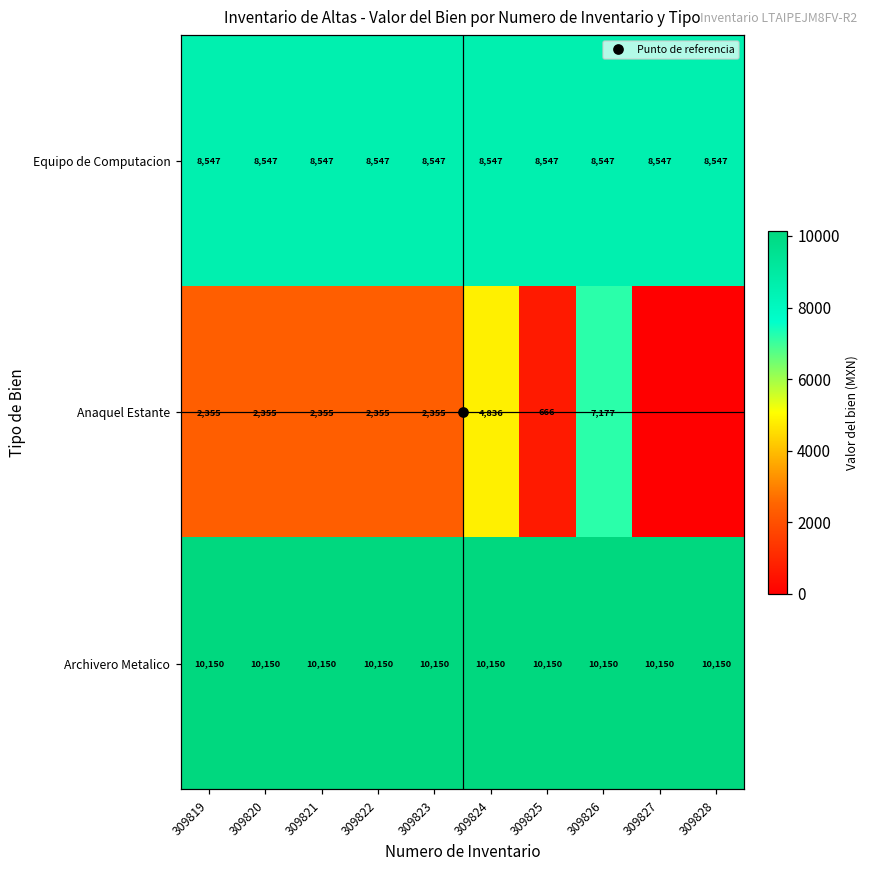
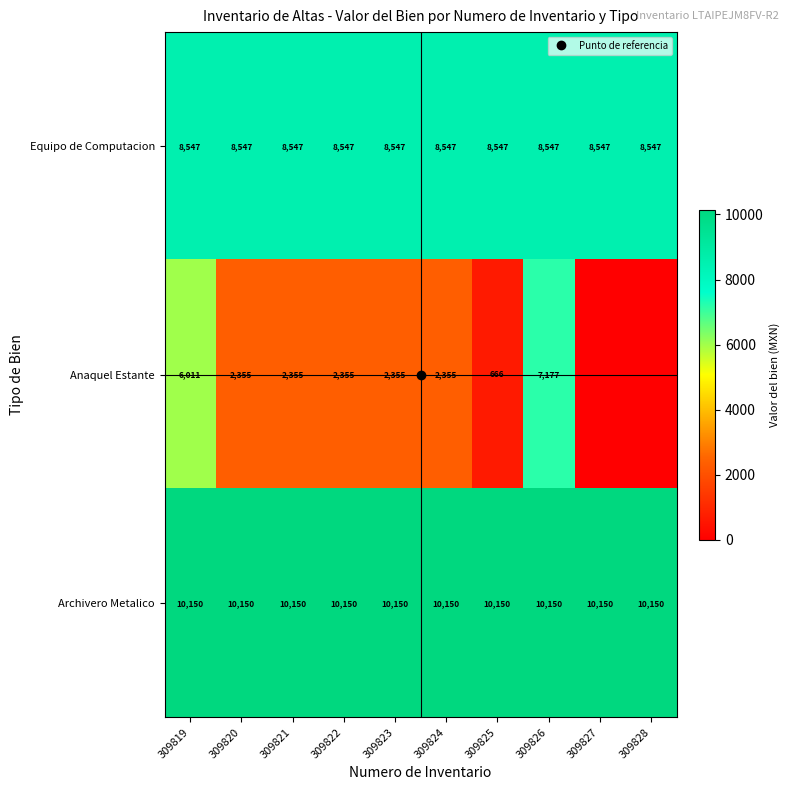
  {
    "Equipo de Computacion": {
      "309819": "8,547",
      "309820": "8,547",
      "309821": "8,547",
      "309822": "8,547",
      "309823": "8,547",
      "309824": "8,547",
      "309825": "8,547",
      "309826": "8,547",
      "309827": "8,547",
      "309828": "8,547"
    },
    "Anaquel Estante": {
-     "309819": "2,355",
+     "309819": "6,011",
      "309820": "2,355",
      "309821": "2,355",
      "309822": "2,355",
      "309823": "2,355",
-     "309824": "4,836",
+     "309824": "2,355",
      "309825": "666",
      "309826": "7,177"
    },
    "Archivero Metalico": {
      "309819": "10,150",
      "309820": "10,150",
      "309821": "10,150",
      "309822": "10,150",
      "309823": "10,150",
      "309824": "10,150",
      "309825": "10,150",
      "309826": "10,150",
      "309827": "10,150",
      "309828": "10,150"
    }
  }
